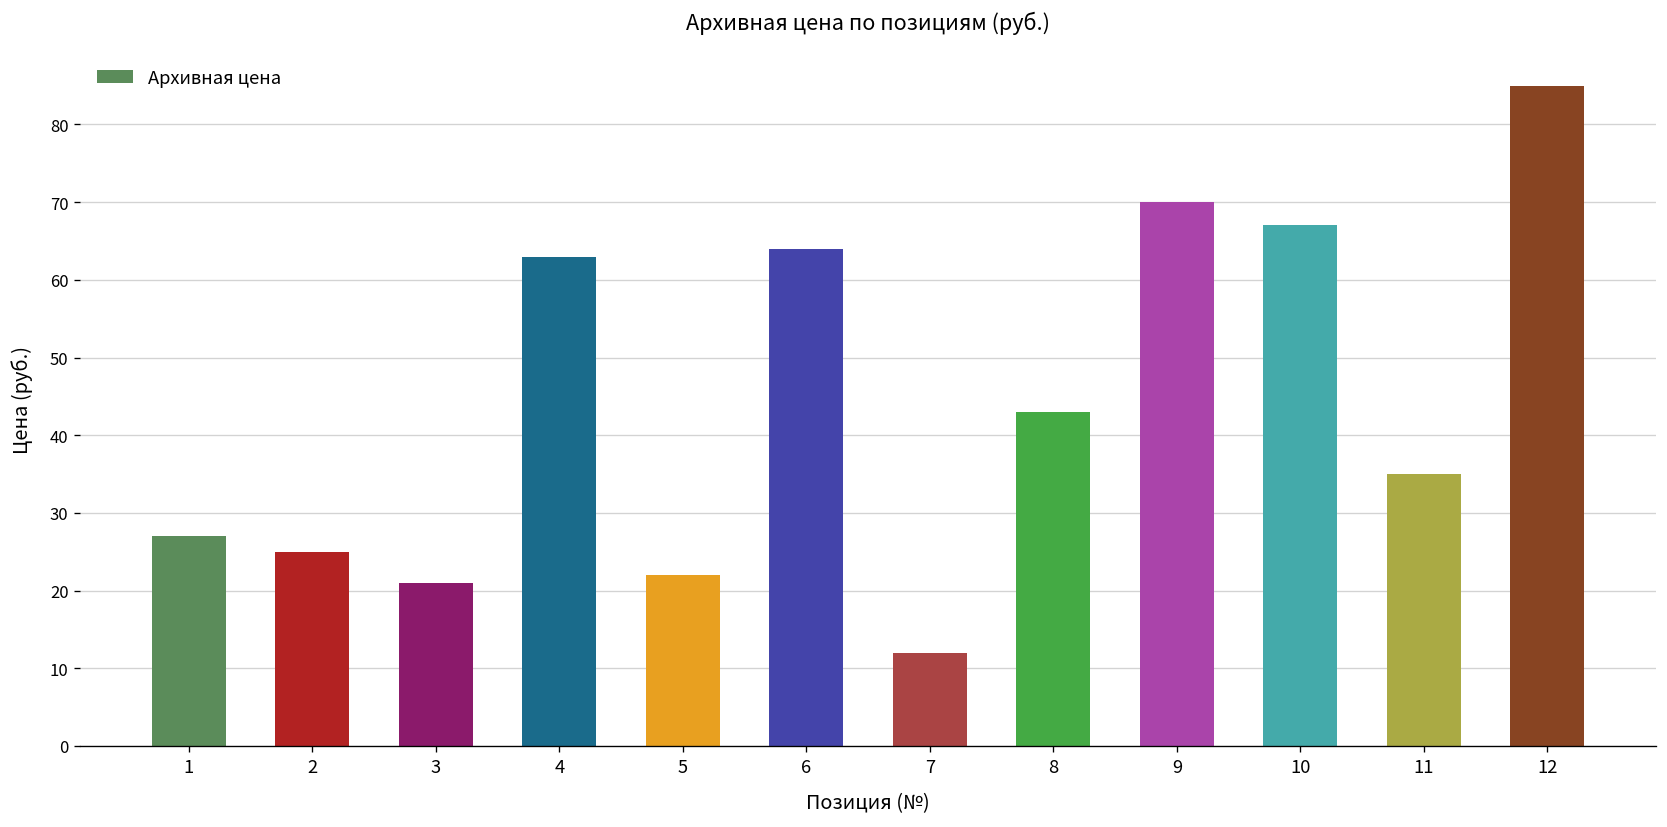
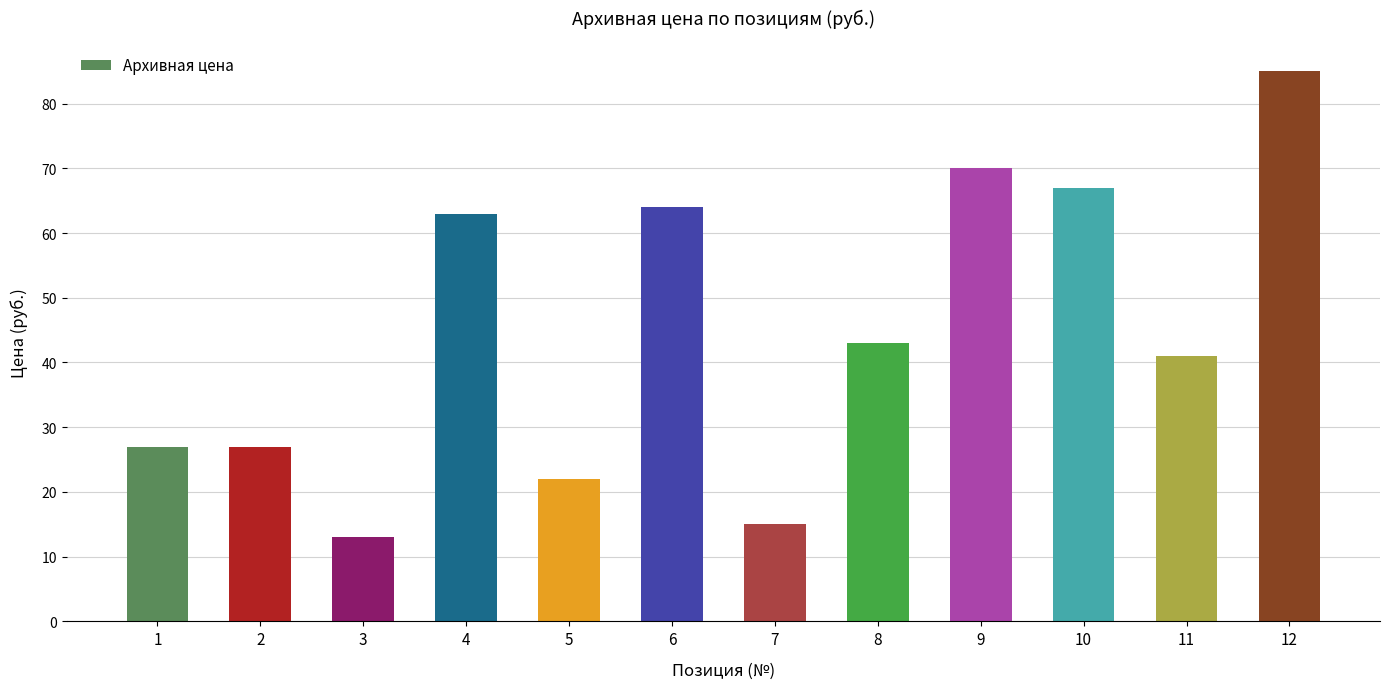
  {
    "1": 27,
-   "2": 25,
-   "3": 21,
+   "2": 27,
+   "3": 13,
    "4": 63,
    "5": 22,
    "6": 64,
-   "7": 12,
+   "7": 15,
    "8": 43,
    "9": 70,
    "10": 67,
-   "11": 35,
+   "11": 41,
    "12": 85
  }
